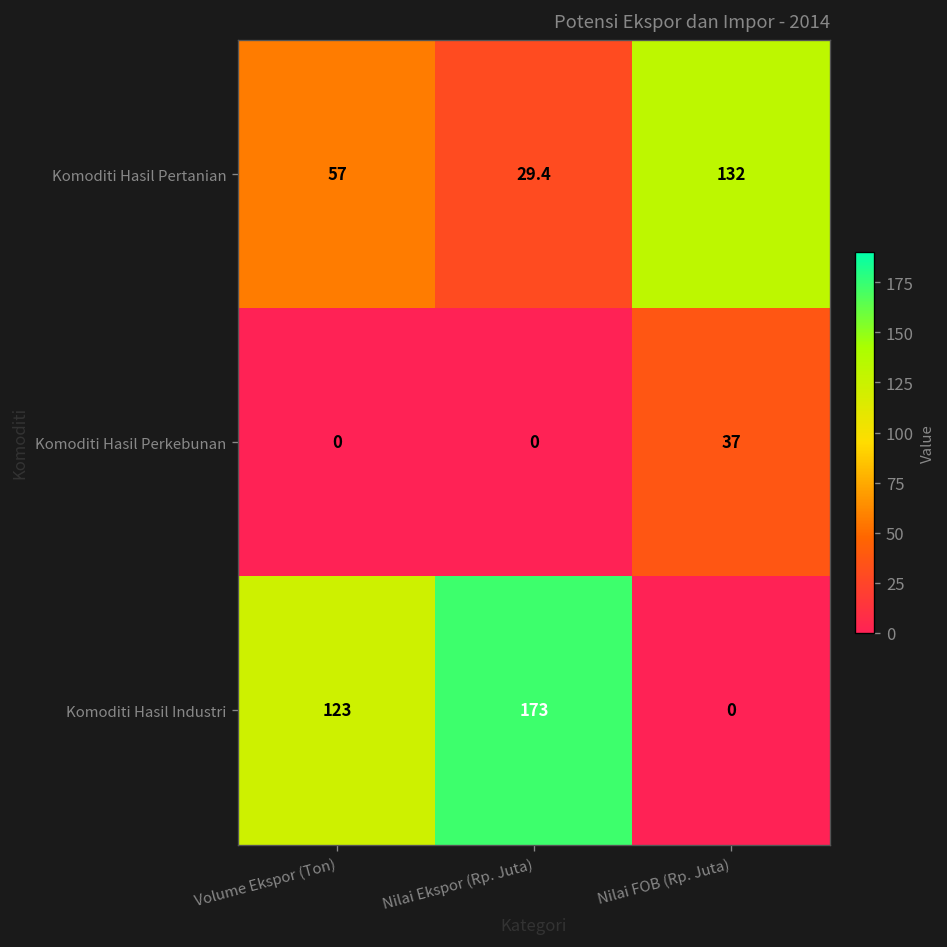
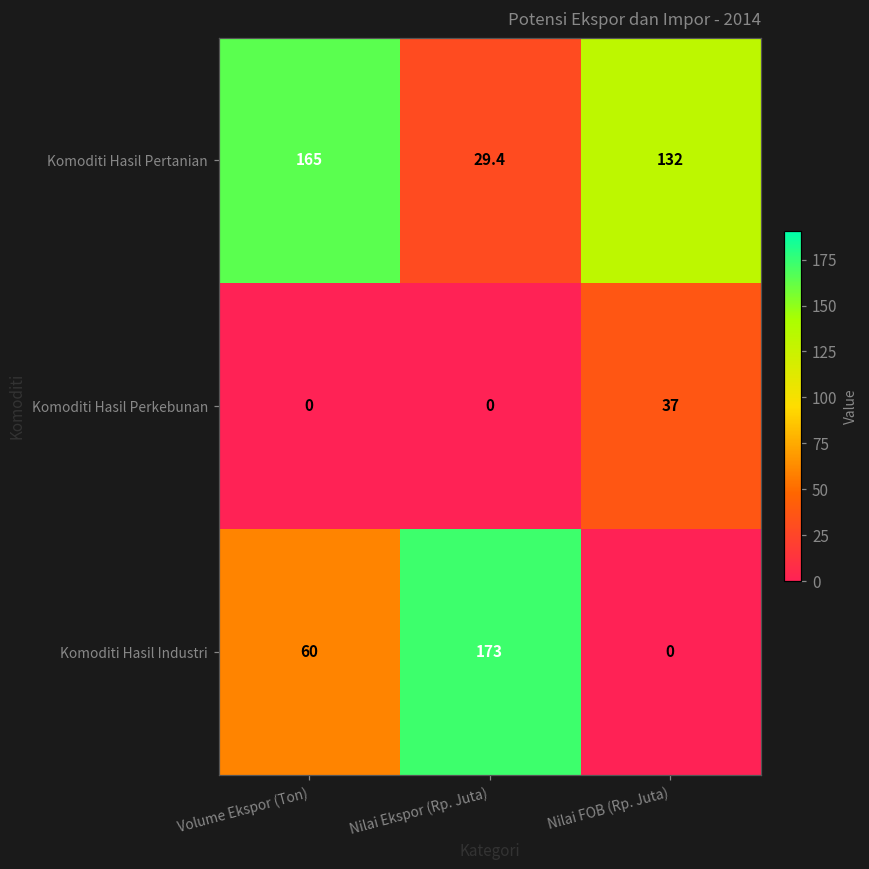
  {
    "Komoditi Hasil Pertanian": {
-     "Volume Ekspor (Ton)": 57,
+     "Volume Ekspor (Ton)": 165,
      "Nilai Ekspor (Rp. Juta)": 29.4,
      "Nilai FOB (Rp. Juta)": 132
    },
    "Komoditi Hasil Perkebunan": {
      "Volume Ekspor (Ton)": 0,
      "Nilai Ekspor (Rp. Juta)": 0,
      "Nilai FOB (Rp. Juta)": 37
    },
    "Komoditi Hasil Industri": {
-     "Volume Ekspor (Ton)": 123,
+     "Volume Ekspor (Ton)": 60,
      "Nilai Ekspor (Rp. Juta)": 173,
      "Nilai FOB (Rp. Juta)": 0
    }
  }
